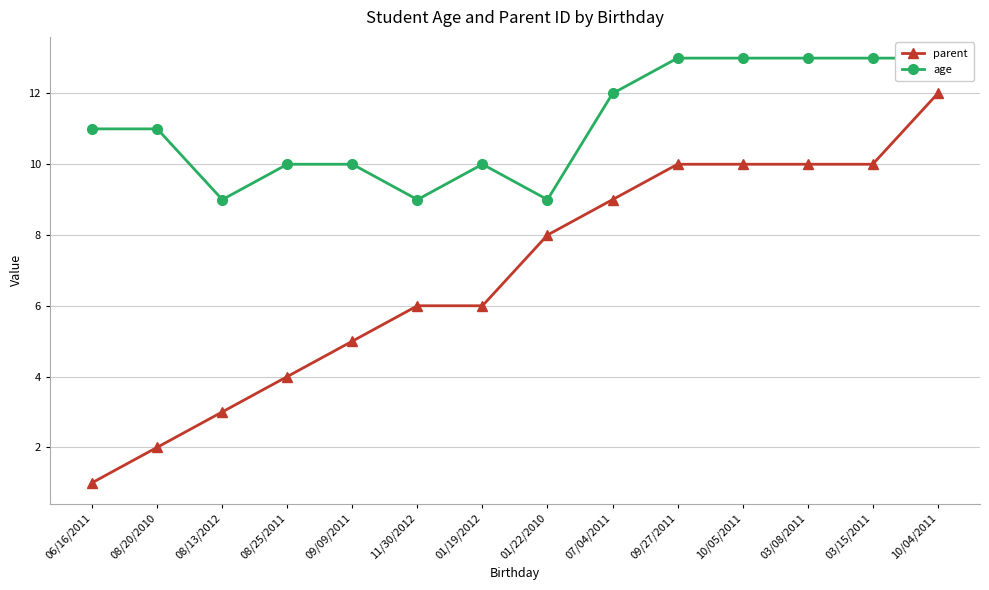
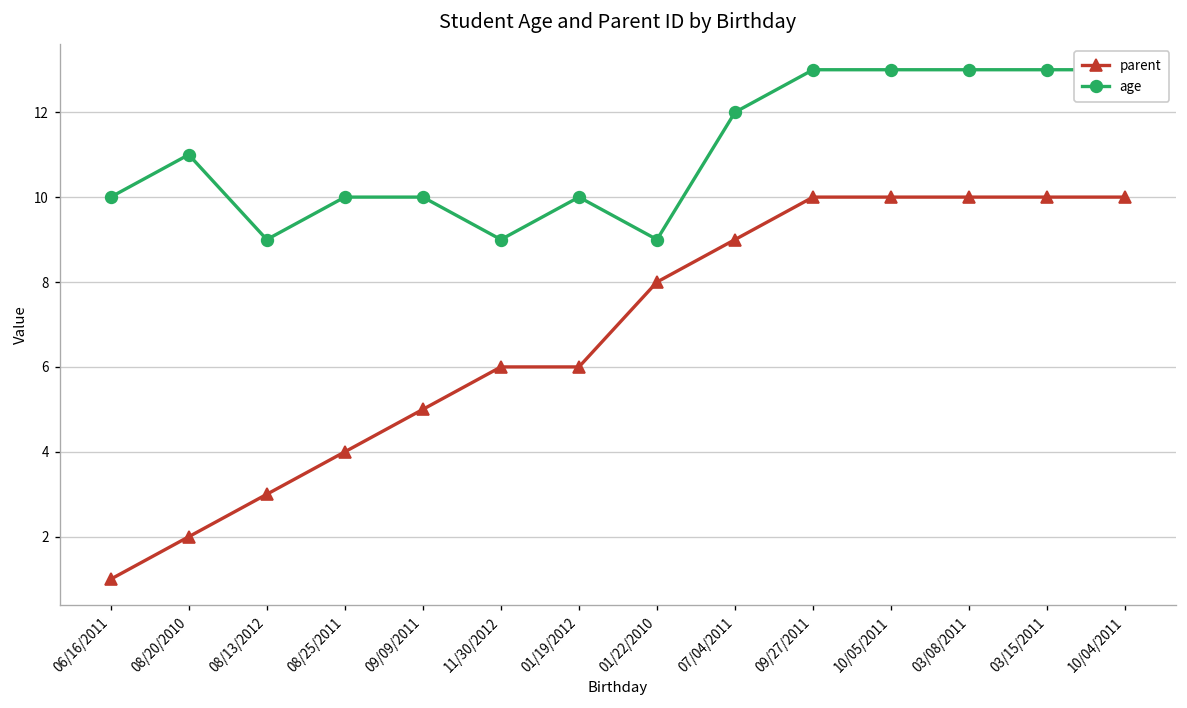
  {
    "parent": {
      "06/16/2011": 1,
      "08/20/2010": 2,
      "08/13/2012": 3,
      "08/25/2011": 4,
      "09/09/2011": 5,
      "11/30/2012": 6,
      "01/19/2012": 6,
      "01/22/2010": 8,
      "07/04/2011": 9,
      "09/27/2011": 10,
      "10/05/2011": 10,
      "03/08/2011": 10,
      "03/15/2011": 10,
-     "10/04/2011": 12
+     "10/04/2011": 10
    },
    "age": {
-     "06/16/2011": 11,
+     "06/16/2011": 10,
      "08/20/2010": 11,
      "08/13/2012": 9,
      "08/25/2011": 10,
      "09/09/2011": 10,
      "11/30/2012": 9,
      "01/19/2012": 10,
      "01/22/2010": 9,
      "07/04/2011": 12,
      "09/27/2011": 13,
      "10/05/2011": 13,
      "03/08/2011": 13,
      "03/15/2011": 13
    }
  }
